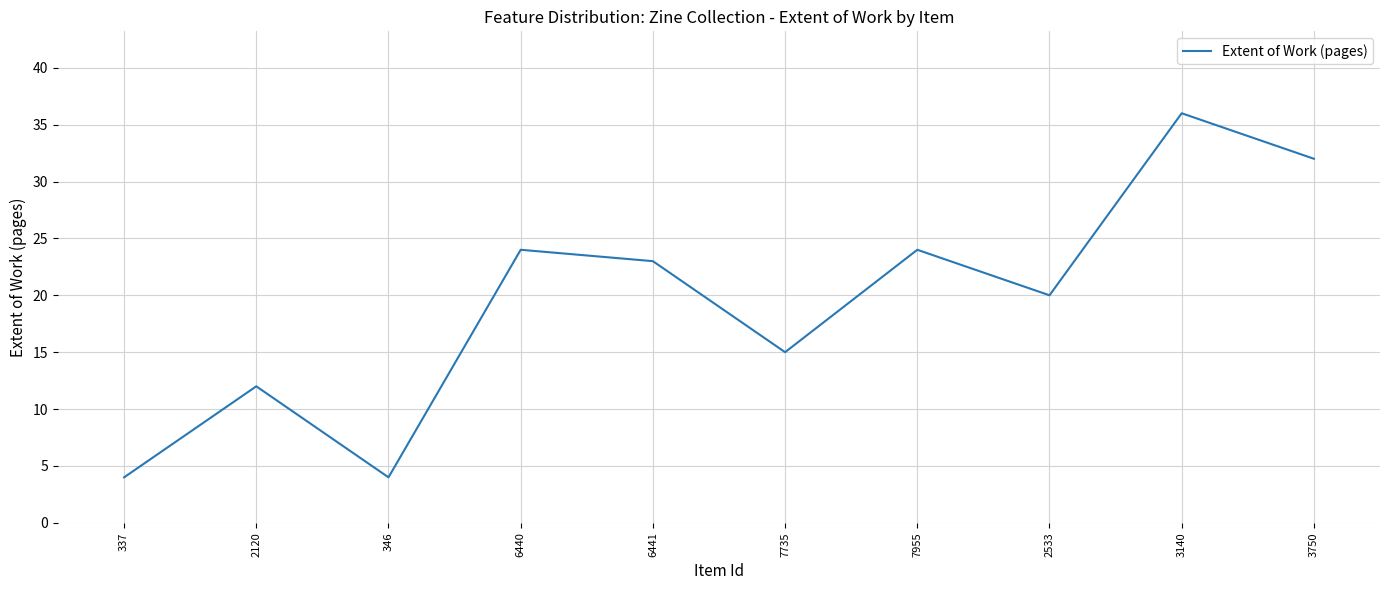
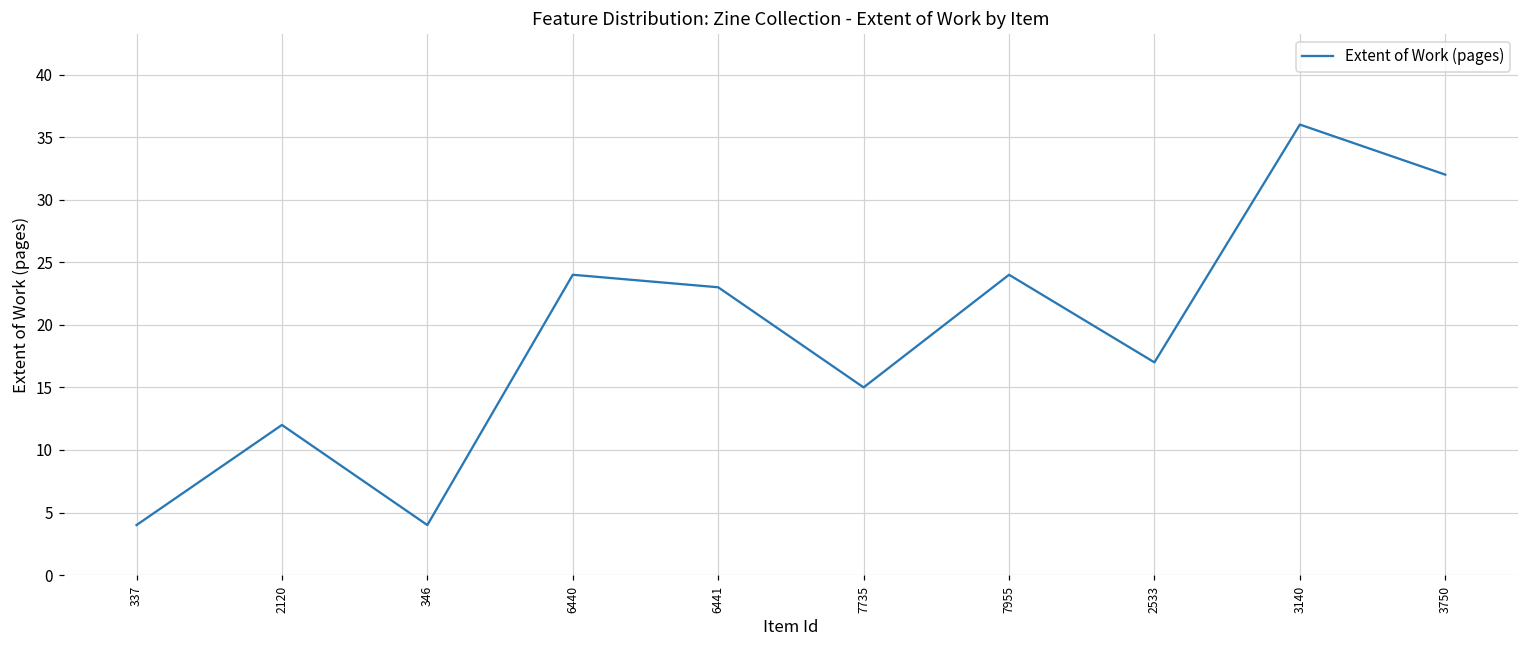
  {
    "337": 4,
    "2120": 12,
    "346": 4,
    "6440": 24,
    "6441": 23,
    "7735": 15,
    "7955": 24,
-   "2533": 20,
+   "2533": 17,
    "3140": 36,
    "3750": 32
  }
